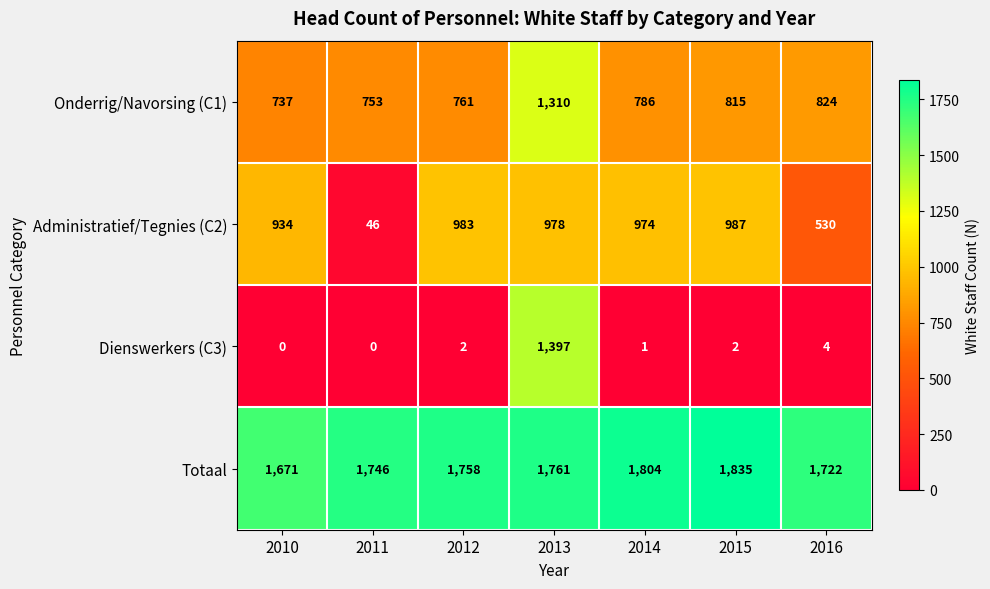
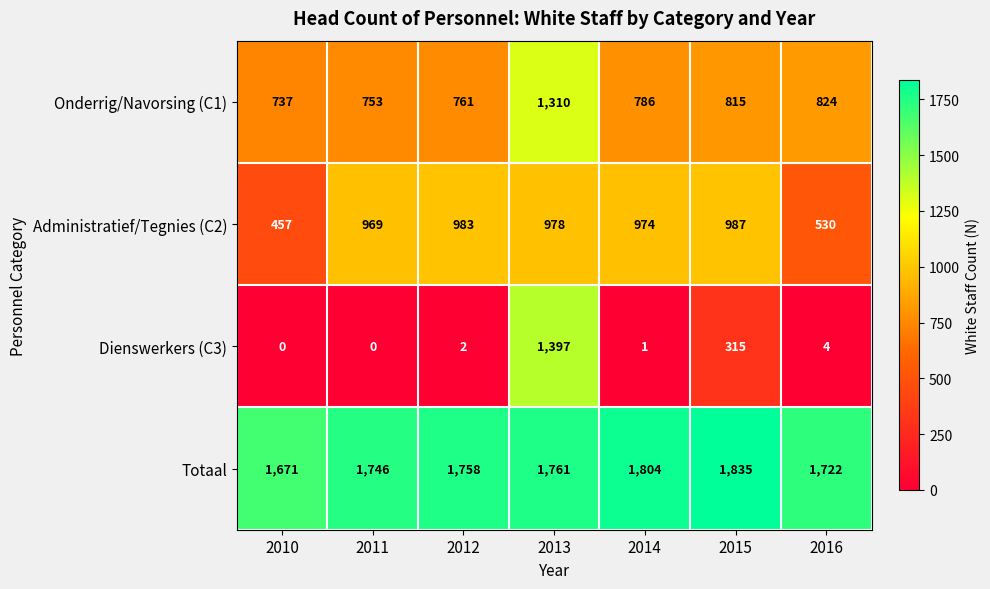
  {
    "Onderrig/Navorsing (C1)": {
      "2010": "737",
      "2011": "753",
      "2012": "761",
      "2013": "1,310",
      "2014": "786",
      "2015": "815",
      "2016": "824"
    },
    "Administratief/Tegnies (C2)": {
-     "2010": "934",
-     "2011": "46",
+     "2010": "457",
+     "2011": "969",
      "2012": "983",
      "2013": "978",
      "2014": "974",
      "2015": "987",
      "2016": "530"
    },
    "Dienswerkers (C3)": {
      "2010": "0",
      "2011": "0",
      "2012": "2",
      "2013": "1,397",
      "2014": "1",
-     "2015": "2",
+     "2015": "315",
      "2016": "4"
    },
    "Totaal": {
      "2010": "1,671",
      "2011": "1,746",
      "2012": "1,758",
      "2013": "1,761",
      "2014": "1,804",
      "2015": "1,835",
      "2016": "1,722"
    }
  }
